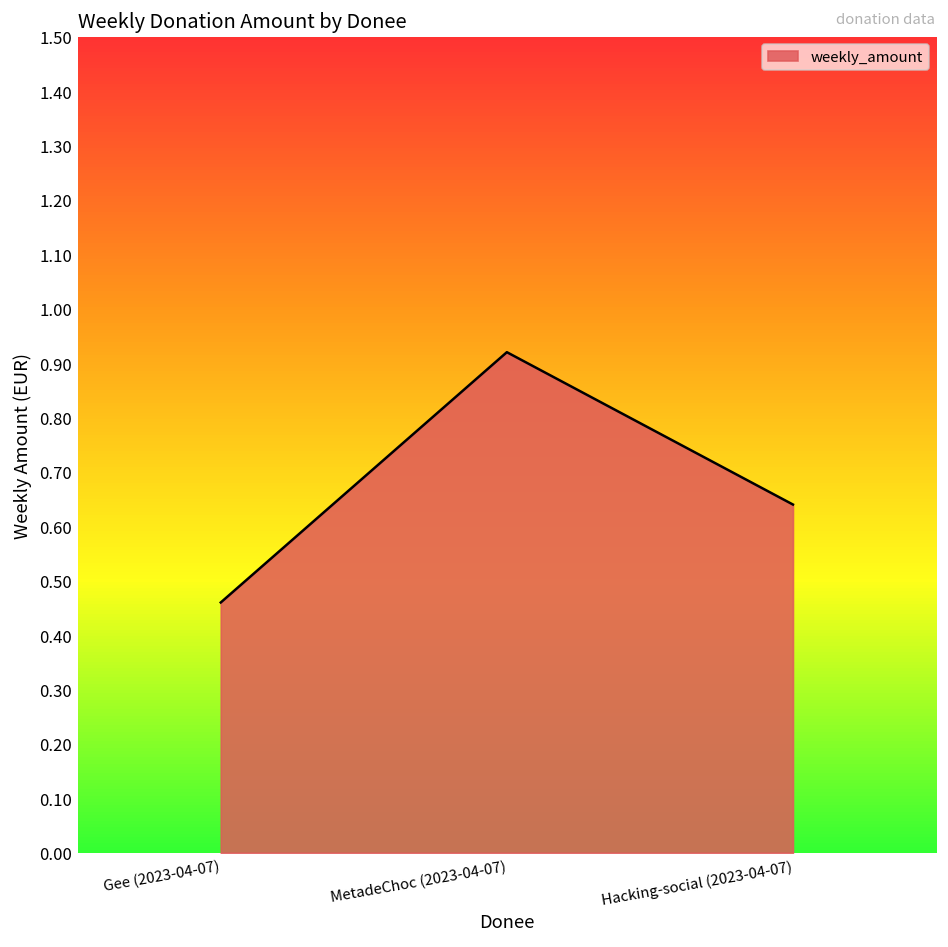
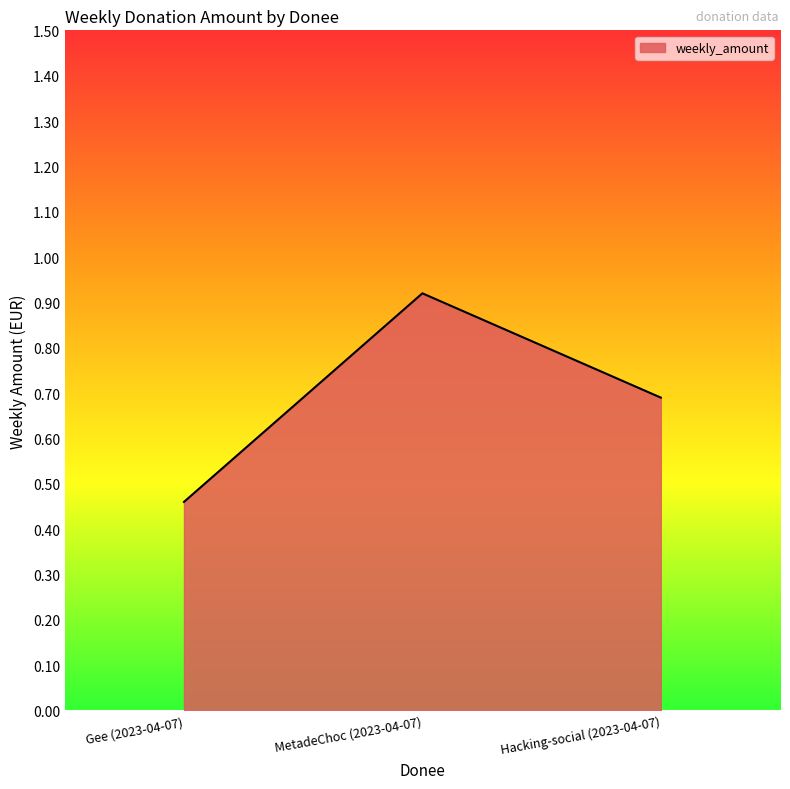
  {
    "Gee (2023-04-07)": 0.46,
    "MetadeChoc (2023-04-07)": 0.92,
-   "Hacking-social (2023-04-07)": 0.64
+   "Hacking-social (2023-04-07)": 0.69
  }
